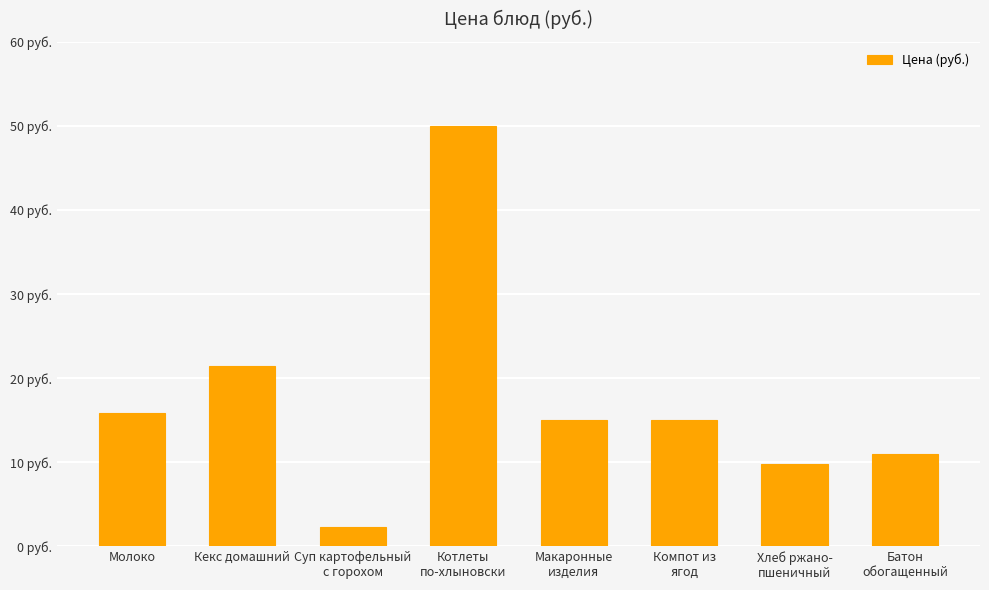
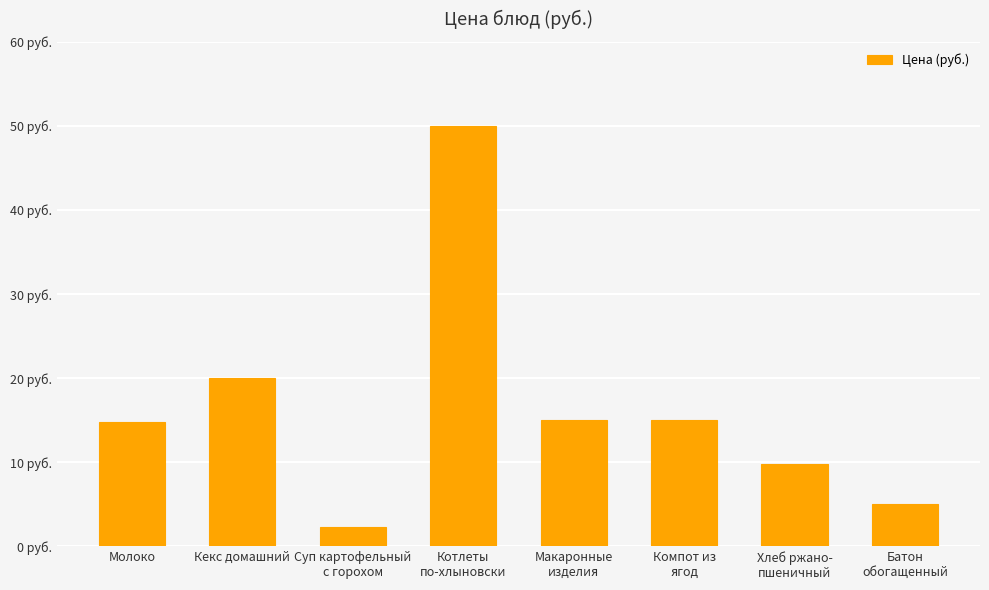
  {
-   "Молоко": "16 руб.",
-   "Кекс домашний": "22 руб.",
+   "Молоко": "15 руб.",
+   "Кекс домашний": "20 руб.",
    "Суп картофельный с горохом": "2 руб.",
    "Котлеты по-хлыновски": "50 руб.",
    "Макаронные изделия": "15 руб.",
    "Компот из ягод": "15 руб.",
    "Хлеб ржано- пшеничный": "10 руб.",
-   "Батон обогащенный": "11 руб."
+   "Батон обогащенный": "5 руб."
  }
